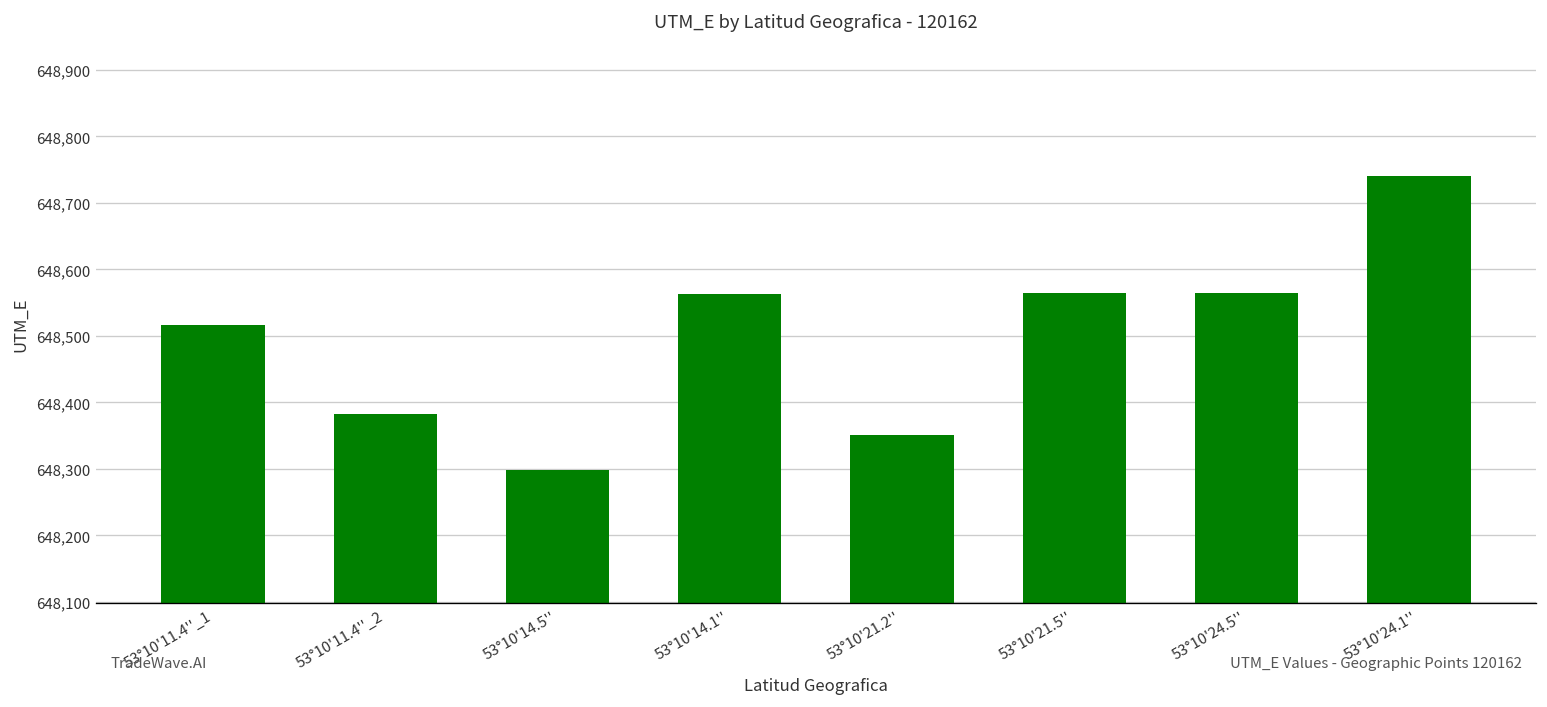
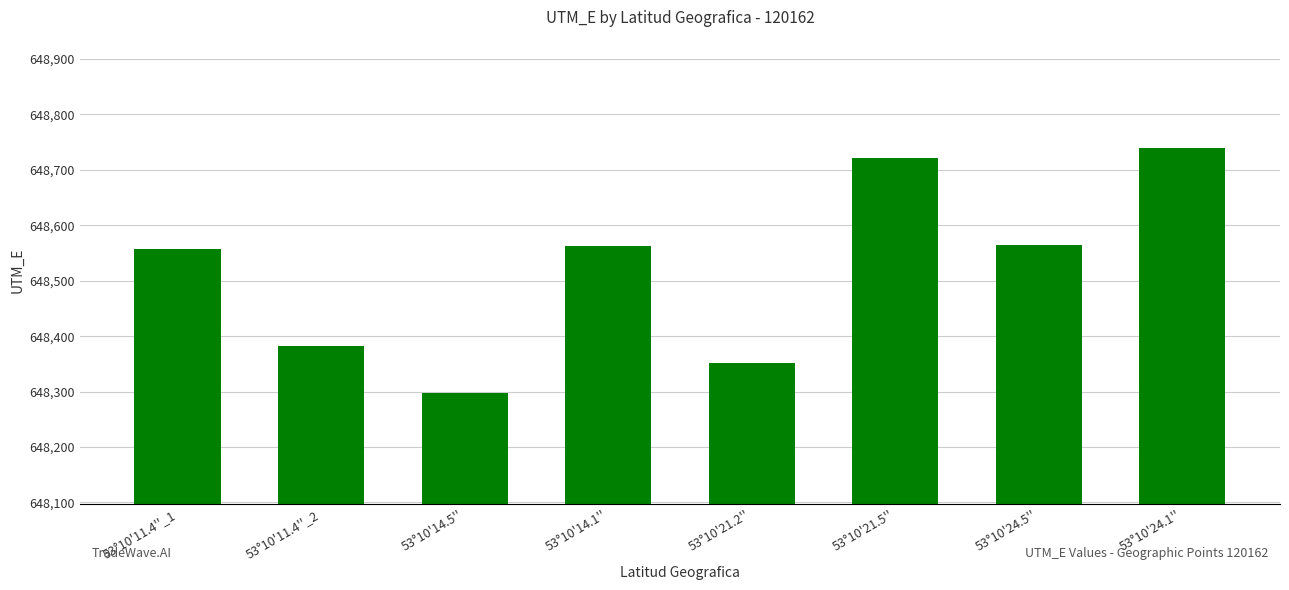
  {
-   "53°10'11.4''_1": "648,520",
+   "53°10'11.4''_1": "648,560",
    "53°10'11.4''_2": "648,380",
    "53°10'14.5''": "648,300",
    "53°10'14.1''": "648,560",
    "53°10'21.2''": "648,350",
-   "53°10'21.5''": "648,570",
+   "53°10'21.5''": "648,720",
    "53°10'24.5''": "648,560"
  }
